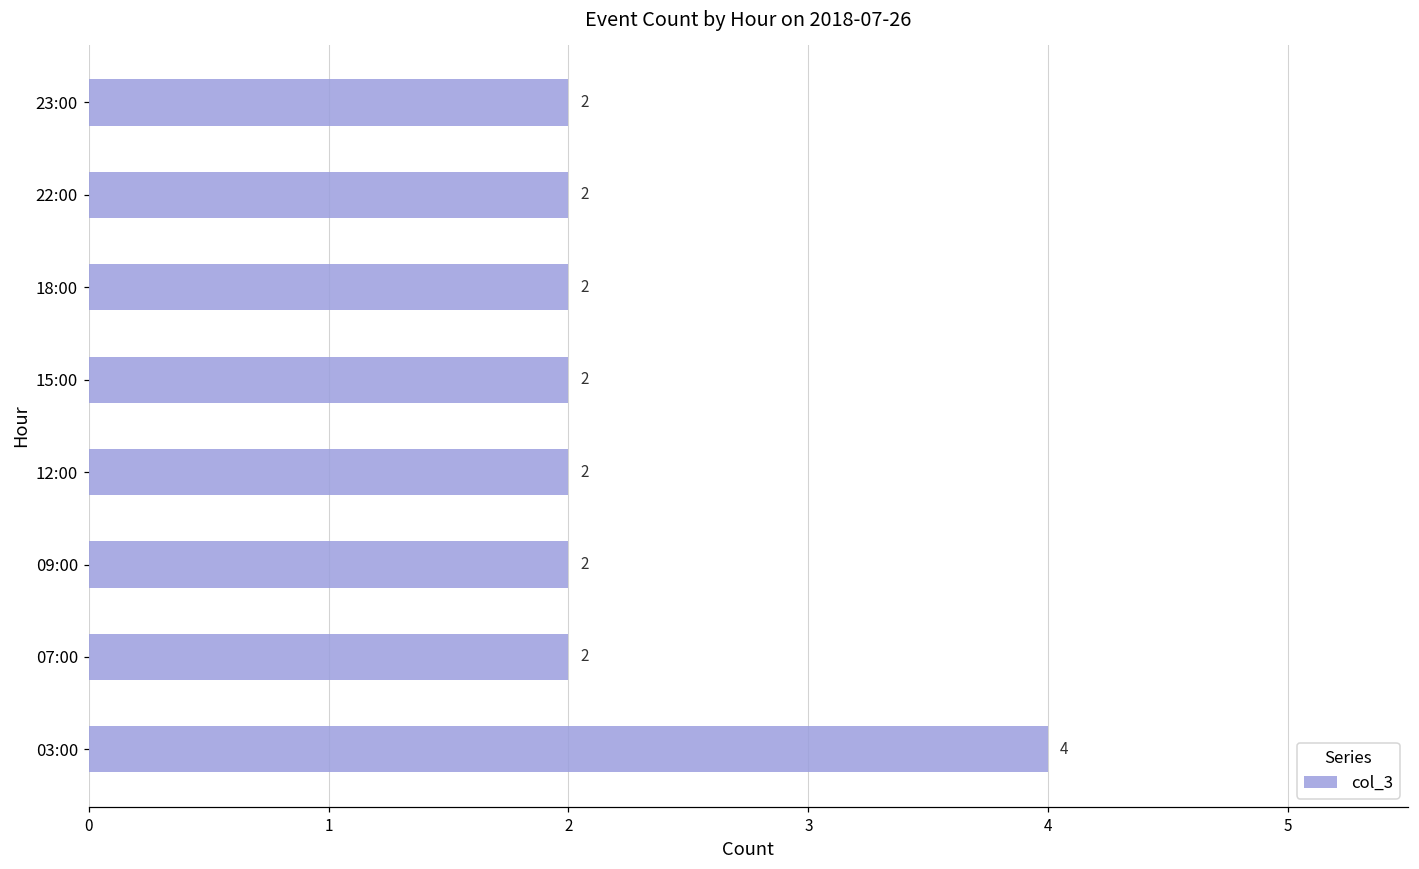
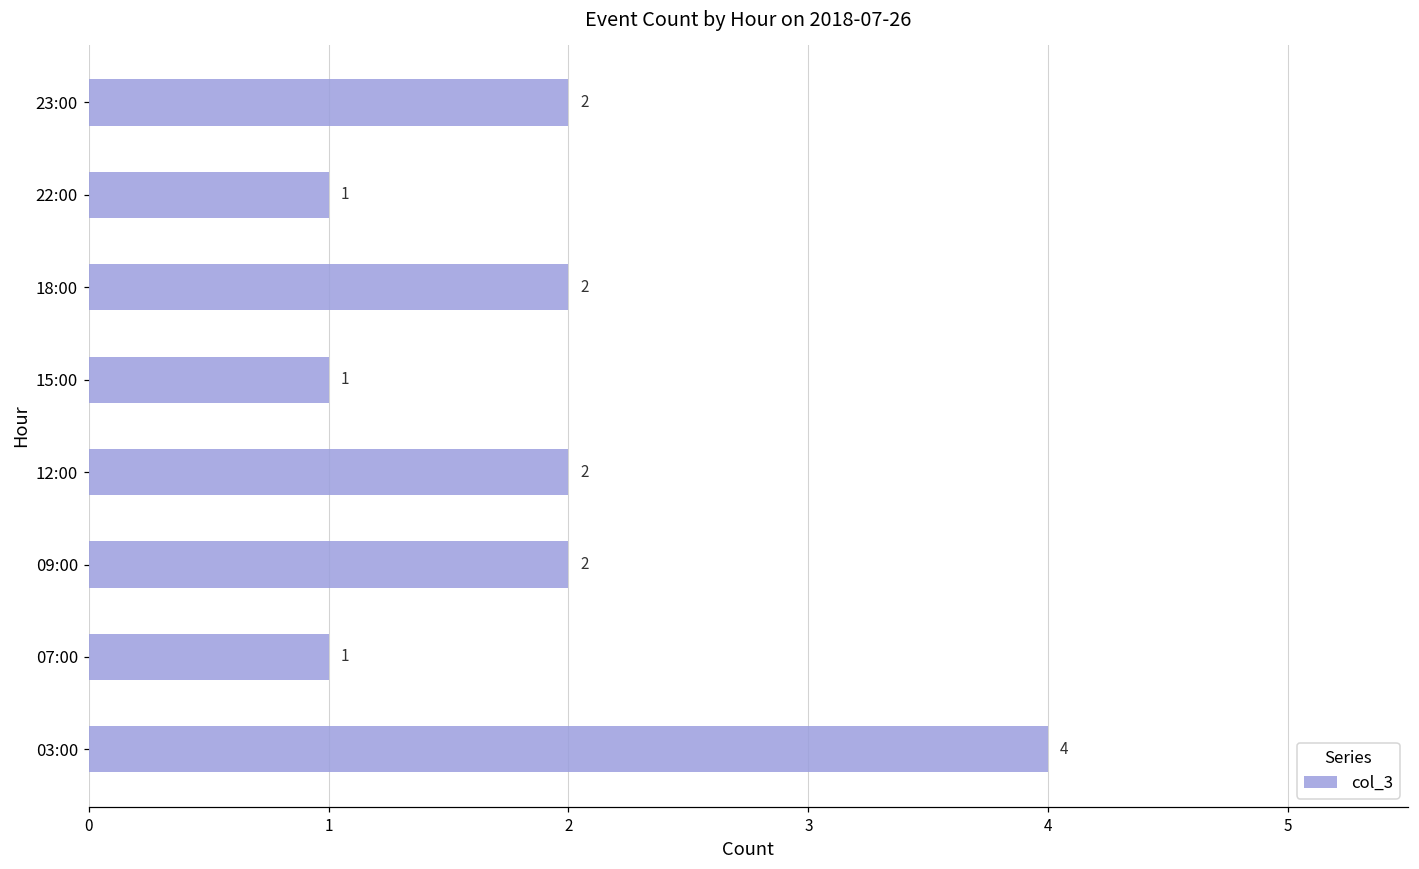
  {
    "23:00": 2,
-   "22:00": 2,
+   "22:00": 1,
    "18:00": 2,
-   "15:00": 2,
+   "15:00": 1,
    "12:00": 2,
    "09:00": 2,
-   "07:00": 2,
+   "07:00": 1,
    "03:00": 4
  }
